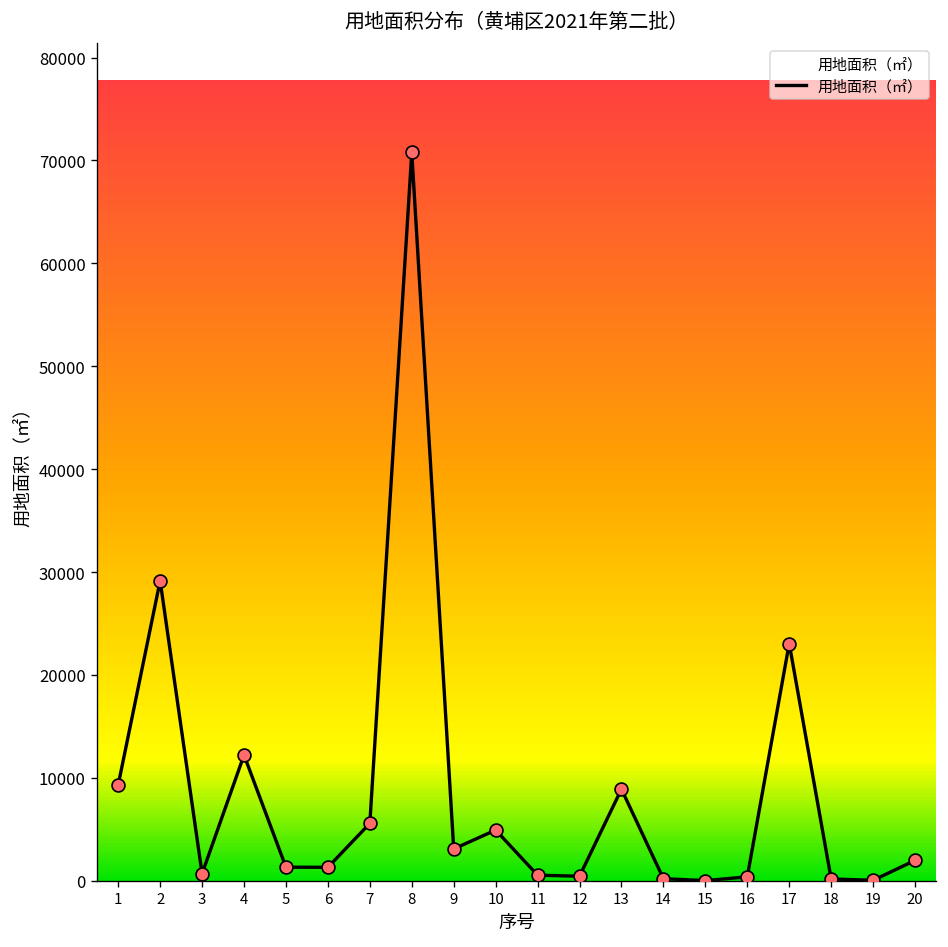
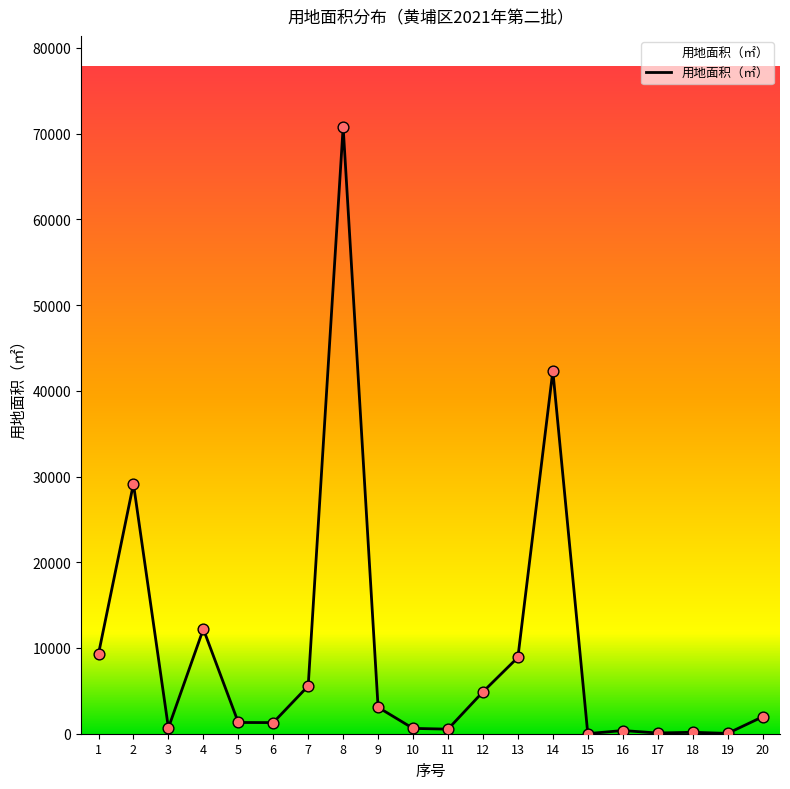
  {
    "1": 9000,
    "2": 29000,
    "3": 1000,
    "4": 12000,
    "5": 1000,
    "6": 1000,
    "7": 6000,
    "8": 71000,
    "9": 3000,
-   "10": 5000,
+   "10": 1000,
    "11": 1000,
-   "12": 0,
+   "12": 5000,
    "13": 9000,
-   "14": 0,
+   "14": 42000,
    "15": 0,
    "16": 0,
-   "17": 23000,
+   "17": 0,
    "18": 0,
    "19": 0,
    "20": 2000
  }
